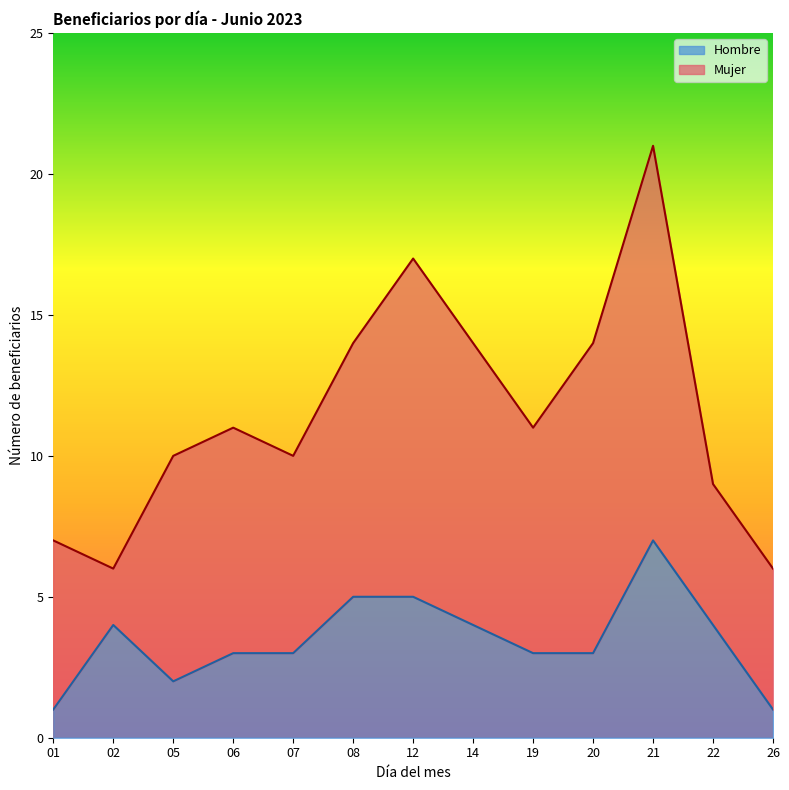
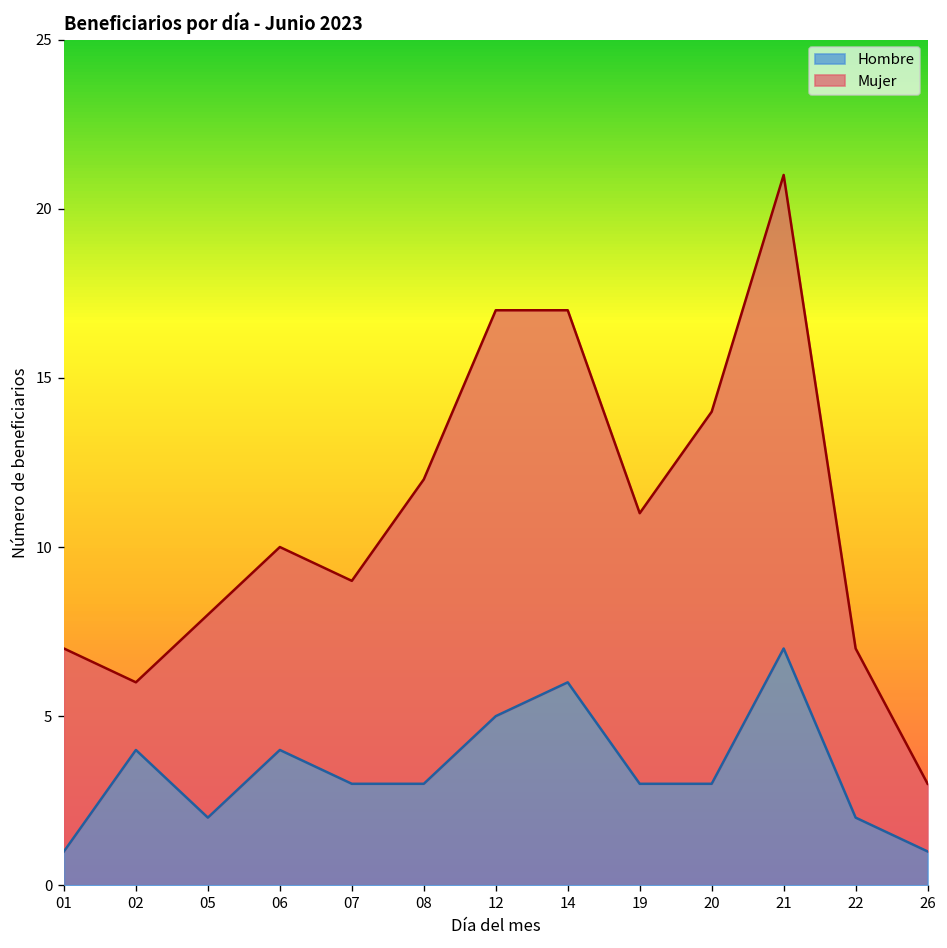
  {
    "Hombre": {
      "01": 1,
      "02": 4,
      "05": 2,
-     "06": 3,
+     "06": 4,
      "07": 3,
-     "08": 5,
+     "08": 3,
      "12": 5,
-     "14": 4,
+     "14": 6,
      "19": 3,
      "20": 3,
      "21": 7,
-     "22": 4,
+     "22": 2,
      "26": 1
    },
    "Mujer": {
      "01": 6,
      "02": 2,
-     "05": 8,
-     "06": 8,
-     "07": 7,
+     "05": 6,
+     "06": 6,
+     "07": 6,
      "08": 9,
      "12": 12,
-     "14": 10,
+     "14": 11,
      "19": 8,
      "20": 11,
      "21": 14,
      "22": 5,
-     "26": 5
+     "26": 2
    }
  }
